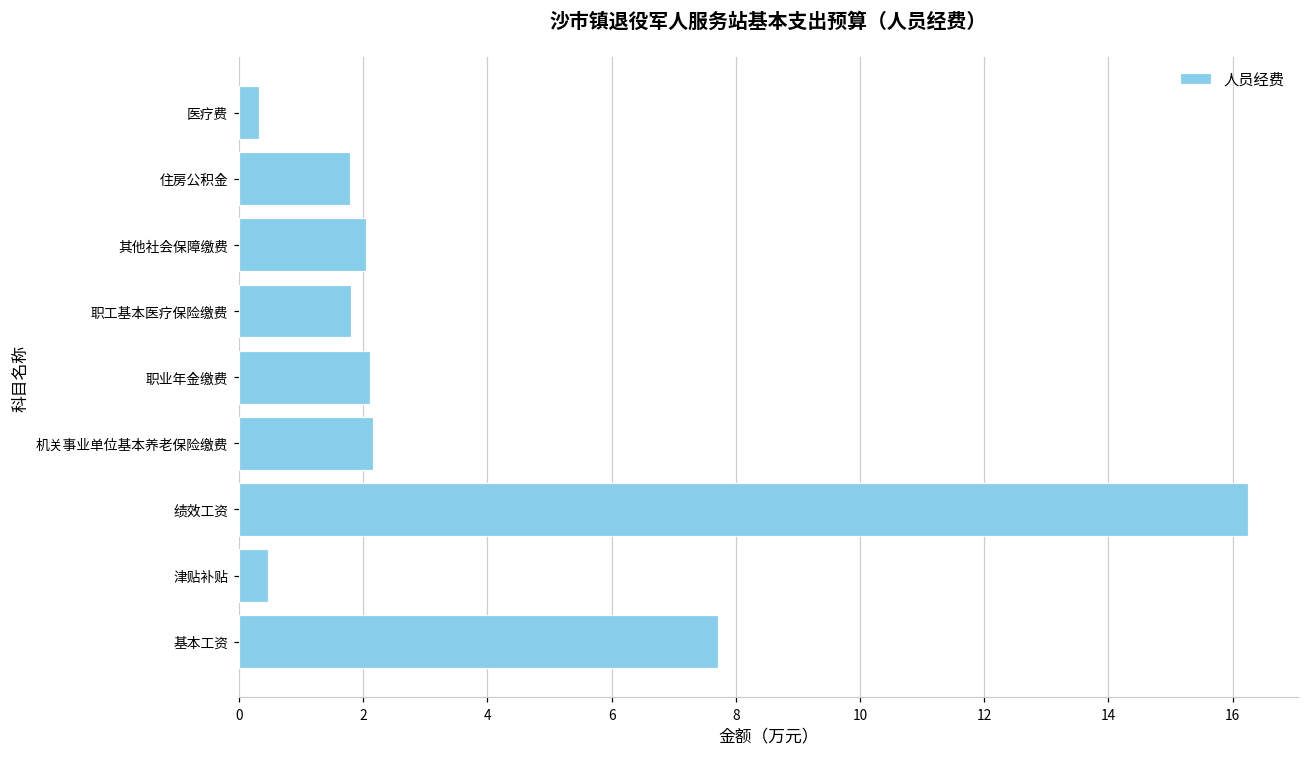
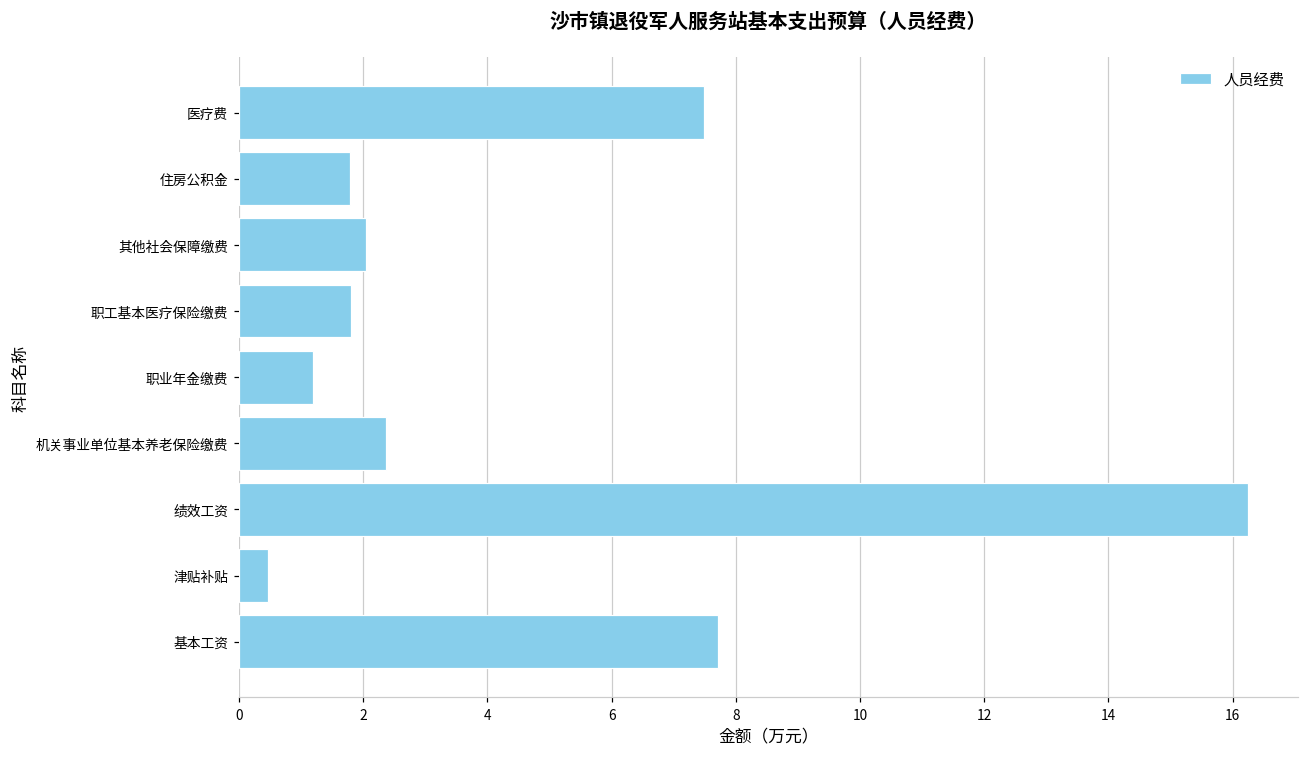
  {
-   "医疗费": 0.3,
+   "医疗费": 7.5,
    "住房公积金": 1.8,
    "其他社会保障缴费": 2.0,
    "职工基本医疗保险缴费": 1.8,
-   "职业年金缴费": 2.1,
-   "机关事业单位基本养老保险缴费": 2.2,
+   "职业年金缴费": 1.2,
+   "机关事业单位基本养老保险缴费": 2.4,
    "绩效工资": 16.2,
    "津贴补贴": 0.5,
    "基本工资": 7.7
  }
